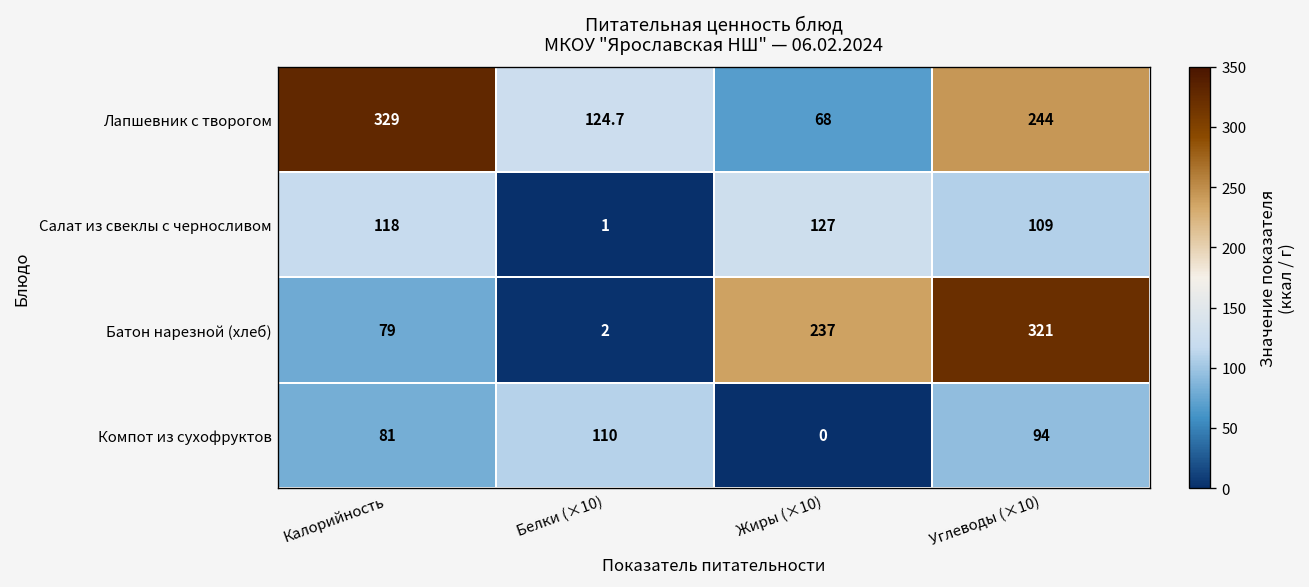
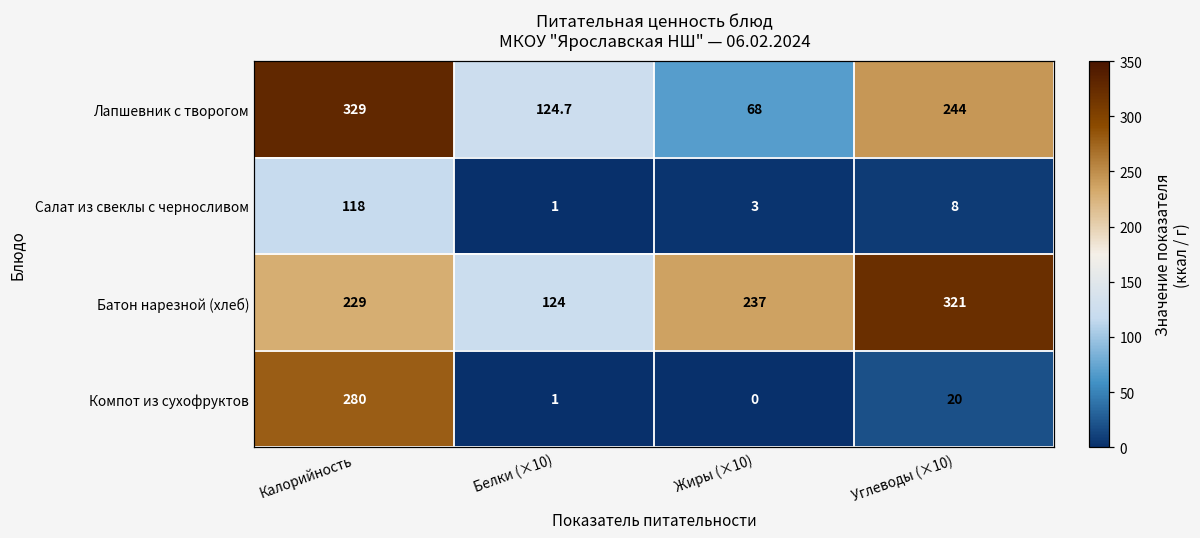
  {
    "Лапшевник с творогом": {
      "Калорийность": 329,
      "Белки (×10)": 124.7,
      "Жиры (×10)": 68,
      "Углеводы (×10)": 244
    },
    "Салат из свеклы с черносливом": {
      "Калорийность": 118,
      "Белки (×10)": 1,
-     "Жиры (×10)": 127,
-     "Углеводы (×10)": 109
+     "Жиры (×10)": 3,
+     "Углеводы (×10)": 8
    },
    "Батон нарезной (хлеб)": {
-     "Калорийность": 79,
-     "Белки (×10)": 2,
+     "Калорийность": 229,
+     "Белки (×10)": 124,
      "Жиры (×10)": 237,
      "Углеводы (×10)": 321
    },
    "Компот из сухофруктов": {
-     "Калорийность": 81,
-     "Белки (×10)": 110,
+     "Калорийность": 280,
+     "Белки (×10)": 1,
      "Жиры (×10)": 0,
-     "Углеводы (×10)": 94
+     "Углеводы (×10)": 20
    }
  }
